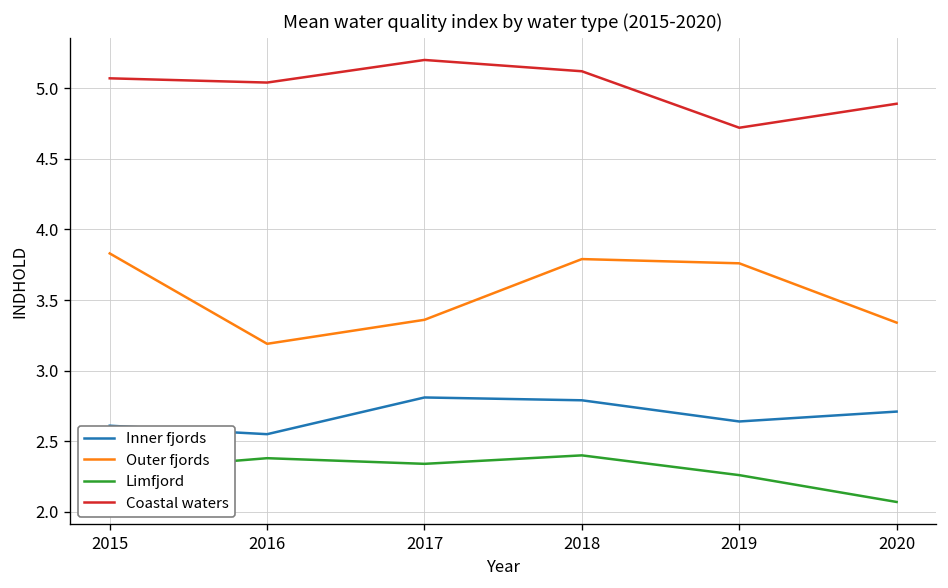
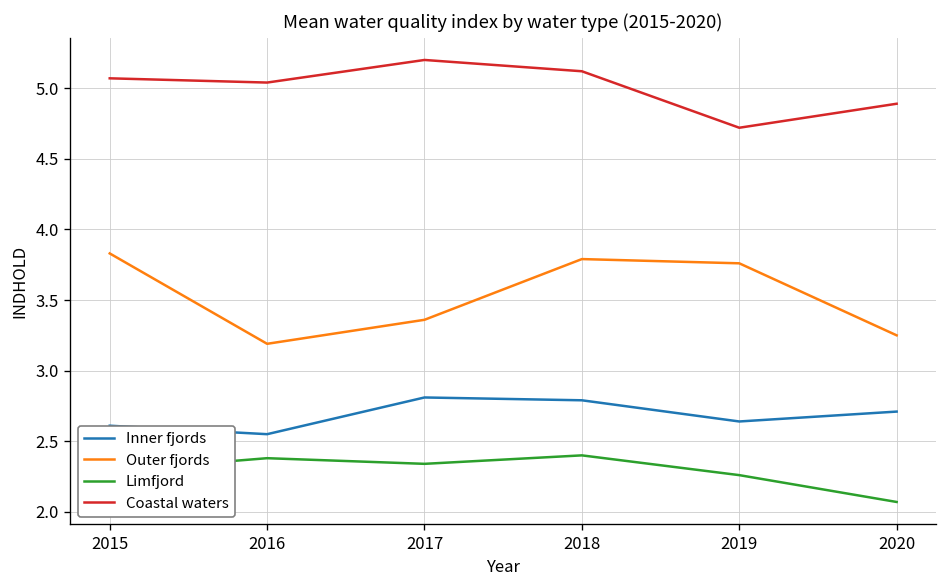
  {
    "Inner fjords": {
      "2016": 2.55,
      "2017": 2.81,
      "2018": 2.79,
      "2019": 2.64,
      "2020": 2.71
    },
    "Outer fjords": {
      "2015": 3.83,
      "2016": 3.19,
      "2017": 3.36,
      "2018": 3.79,
      "2019": 3.76,
-     "2020": 3.34
+     "2020": 3.25
    },
    "Limfjord": {
      "2016": 2.38,
      "2017": 2.34,
      "2018": 2.40,
      "2019": 2.26,
      "2020": 2.07
    },
    "Coastal waters": {
      "2015": 5.07,
      "2016": 5.04,
      "2017": 5.20,
      "2018": 5.12,
      "2019": 4.72,
      "2020": 4.89
    }
  }
